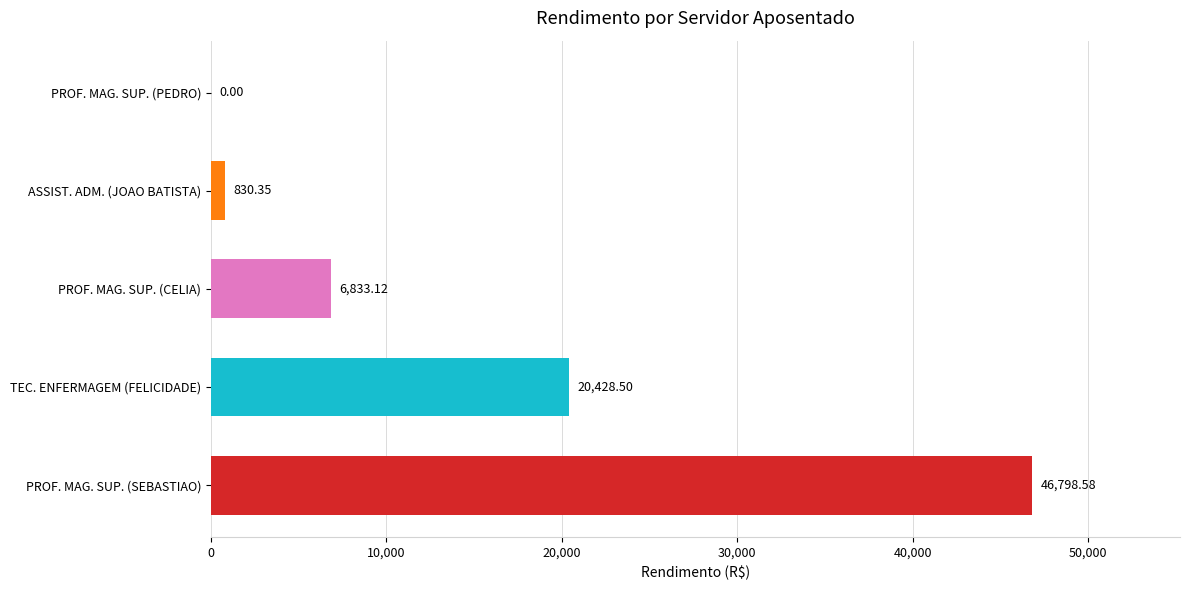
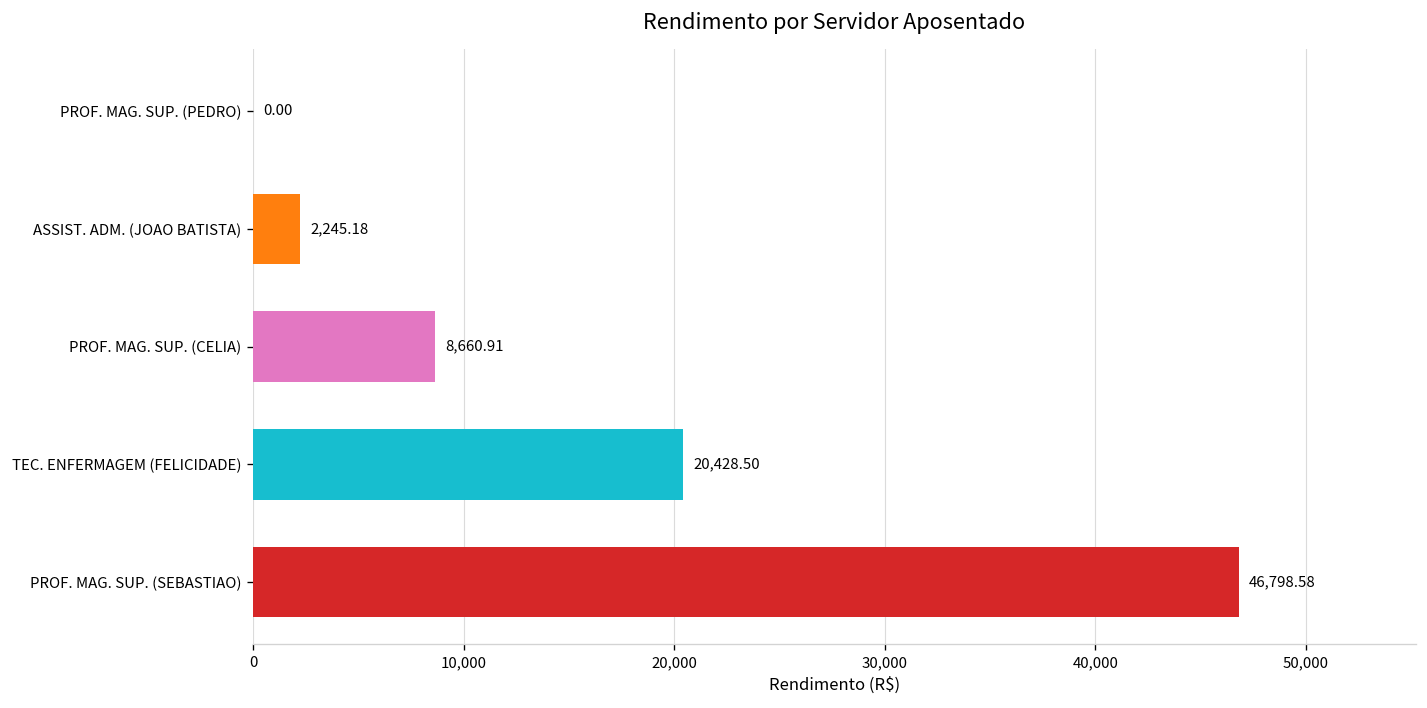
  {
    "PROF. MAG. SUP. (PEDRO)": "0.00",
-   "ASSIST. ADM. (JOAO BATISTA)": "830.35",
-   "PROF. MAG. SUP. (CELIA)": "6,833.12",
+   "ASSIST. ADM. (JOAO BATISTA)": "2,245.18",
+   "PROF. MAG. SUP. (CELIA)": "8,660.91",
    "TEC. ENFERMAGEM (FELICIDADE)": "20,428.50",
    "PROF. MAG. SUP. (SEBASTIAO)": "46,798.58"
  }
